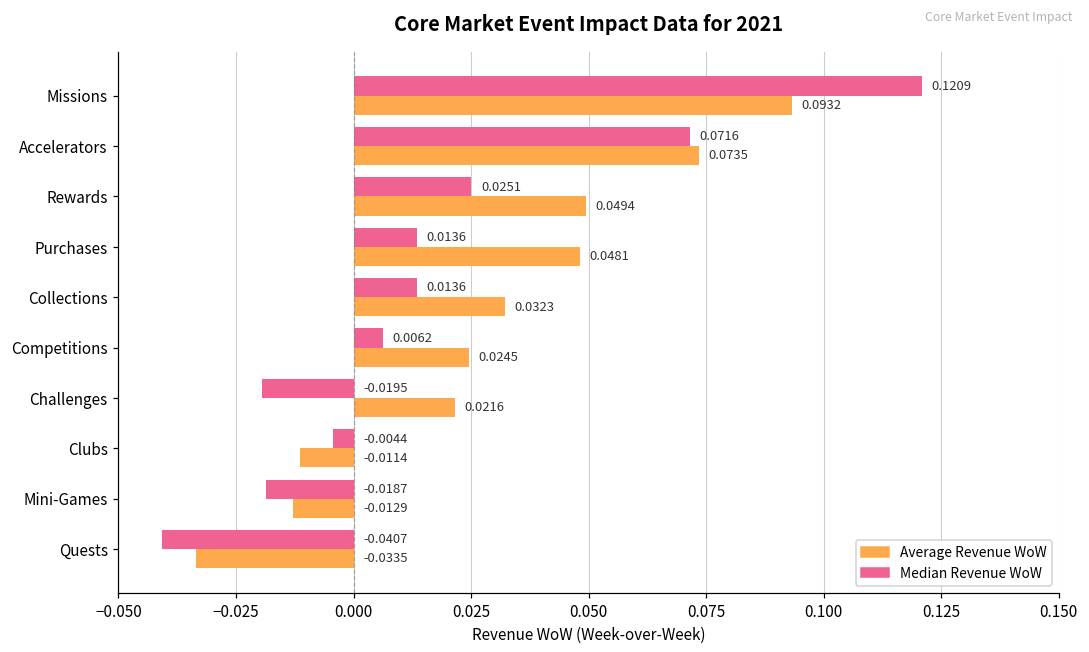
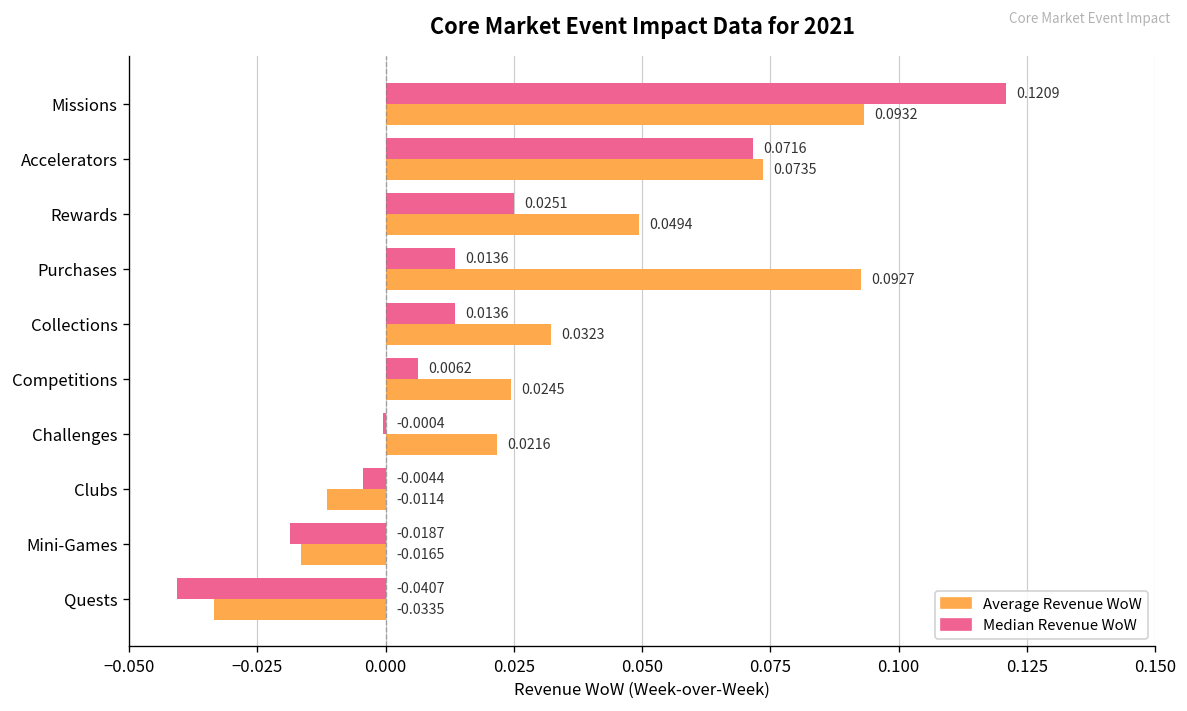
  {
    "Average Revenue WoW": {
      "Missions": 0.0932,
      "Accelerators": 0.0735,
      "Rewards": 0.0494,
-     "Purchases": 0.0481,
+     "Purchases": 0.0927,
      "Collections": 0.0323,
      "Competitions": 0.0245,
      "Challenges": 0.0216,
-     "Mini-Games": -0.0129
+     "Mini-Games": -0.0165
    },
    "Median Revenue WoW": {
      "Missions": 0.1209,
      "Accelerators": 0.0716,
      "Rewards": 0.0251,
      "Purchases": 0.0136,
      "Collections": 0.0136,
      "Competitions": 0.0062,
-     "Challenges": -0.0195
+     "Challenges": -0.0004
    }
  }
